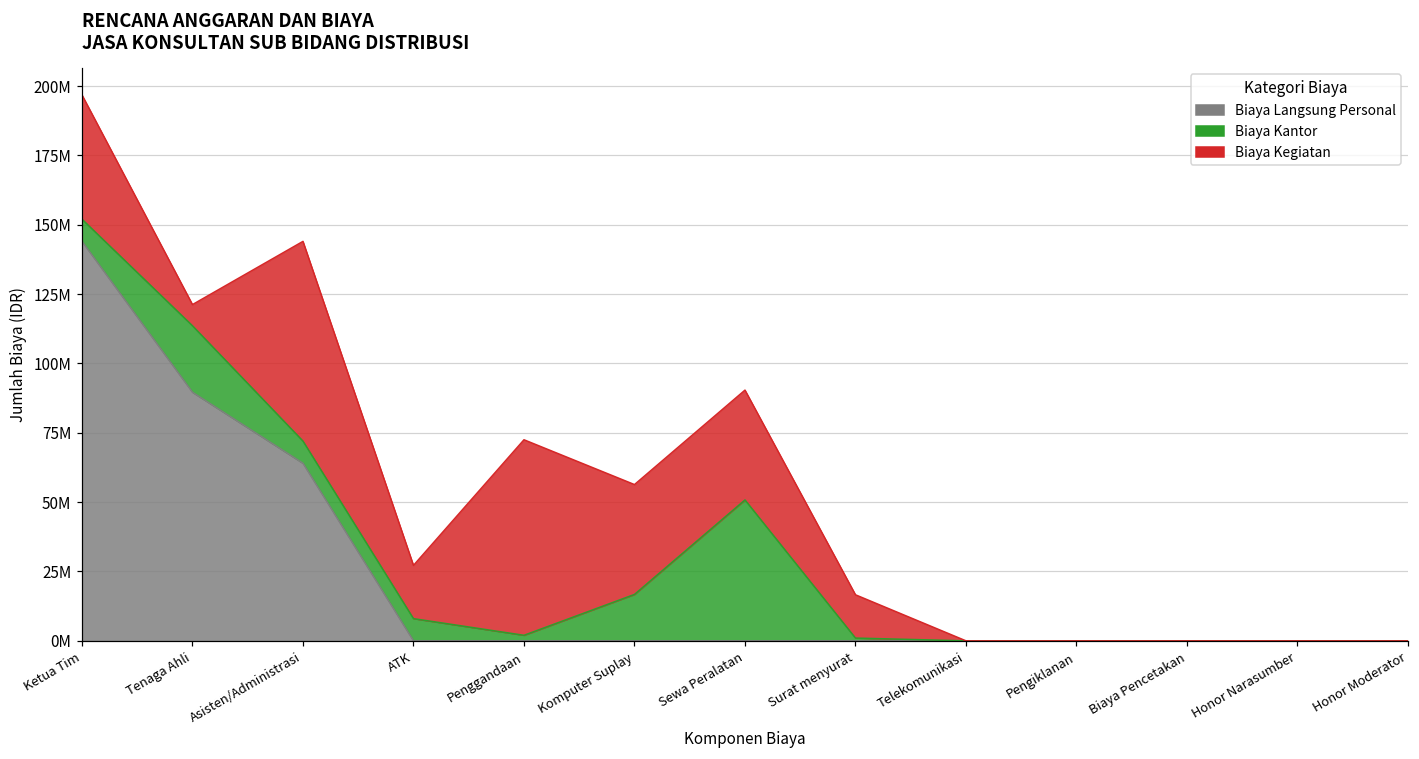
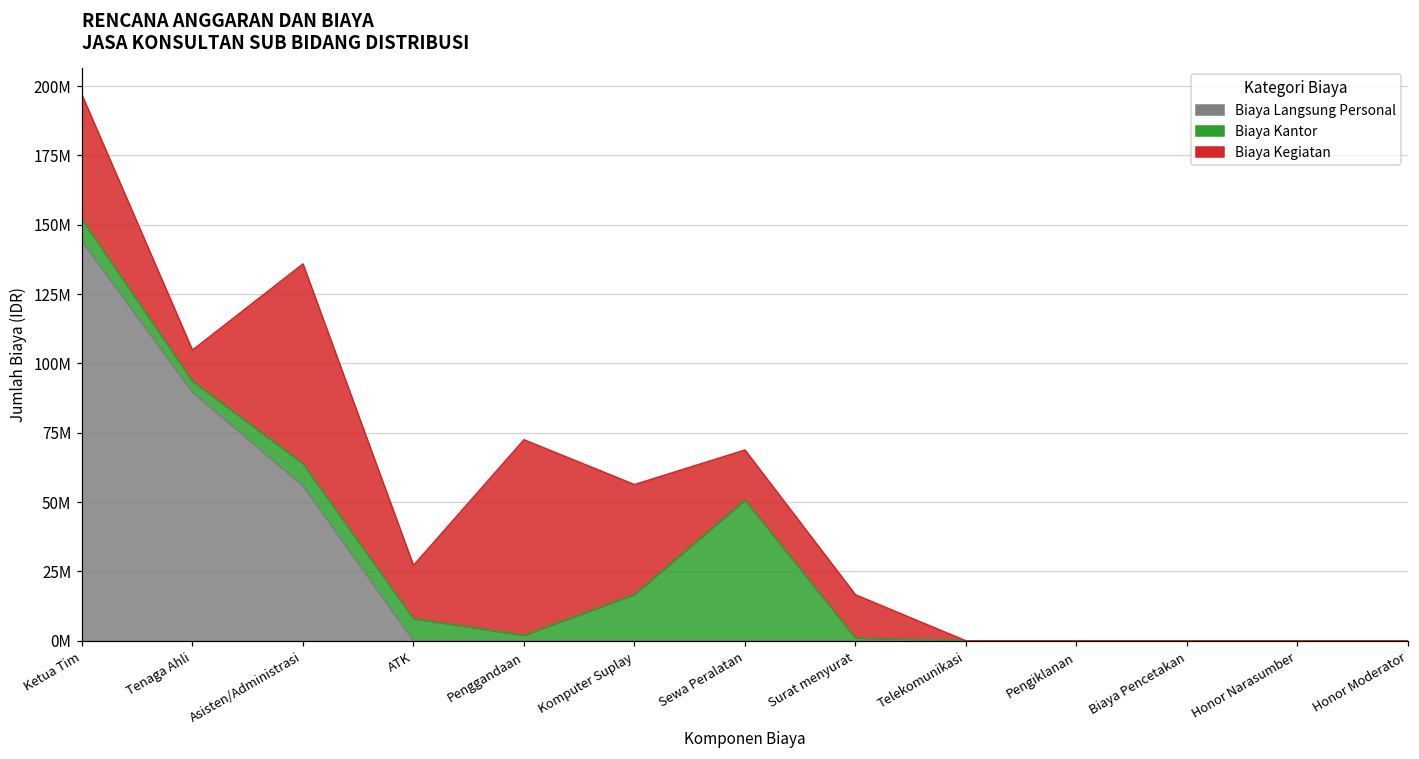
  {
    "Biaya Langsung Personal": {
      "Ketua Tim": 144000000,
      "Tenaga Ahli": 90000000,
-     "Asisten/Administrasi": 64000000,
+     "Asisten/Administrasi": 56000000,
      "ATK": 0,
      "Penggandaan": 0,
      "Komputer Suplay": 0,
      "Sewa Peralatan": 0
    },
    "Biaya Kantor": {
      "Ketua Tim": 8000000,
-     "Tenaga Ahli": 24000000,
+     "Tenaga Ahli": 4000000,
      "Asisten/Administrasi": 8000000,
      "ATK": 8000000,
      "Penggandaan": 2000000,
      "Komputer Suplay": 17000000,
      "Sewa Peralatan": 51000000
    },
    "Biaya Kegiatan": {
      "Ketua Tim": 45000000,
-     "Tenaga Ahli": 8000000,
+     "Tenaga Ahli": 11000000,
      "Asisten/Administrasi": 72000000,
      "ATK": 19000000,
      "Penggandaan": 70000000,
      "Komputer Suplay": 40000000,
-     "Sewa Peralatan": 40000000,
+     "Sewa Peralatan": 18000000,
      "Surat menyurat": 16000000
    }
  }
